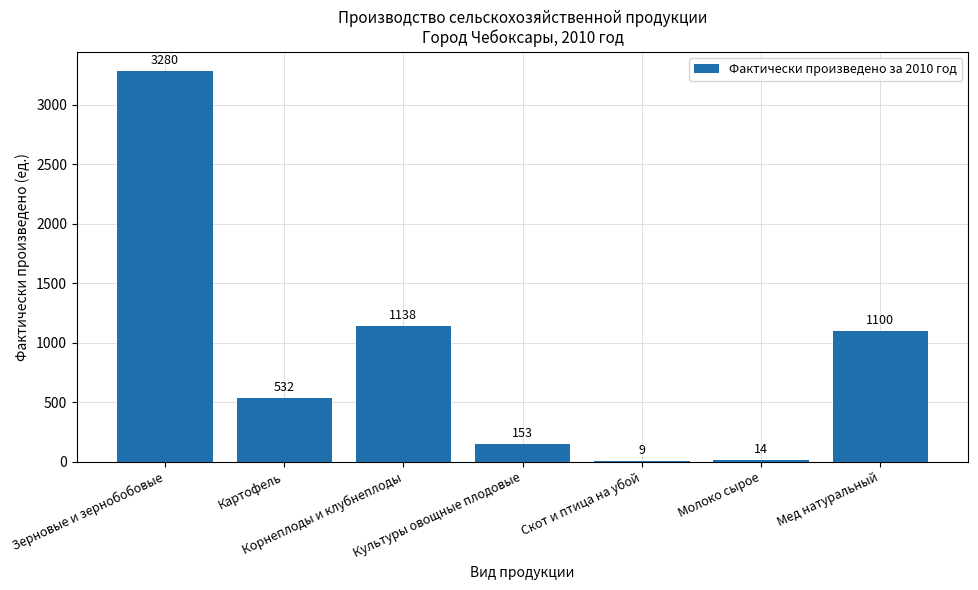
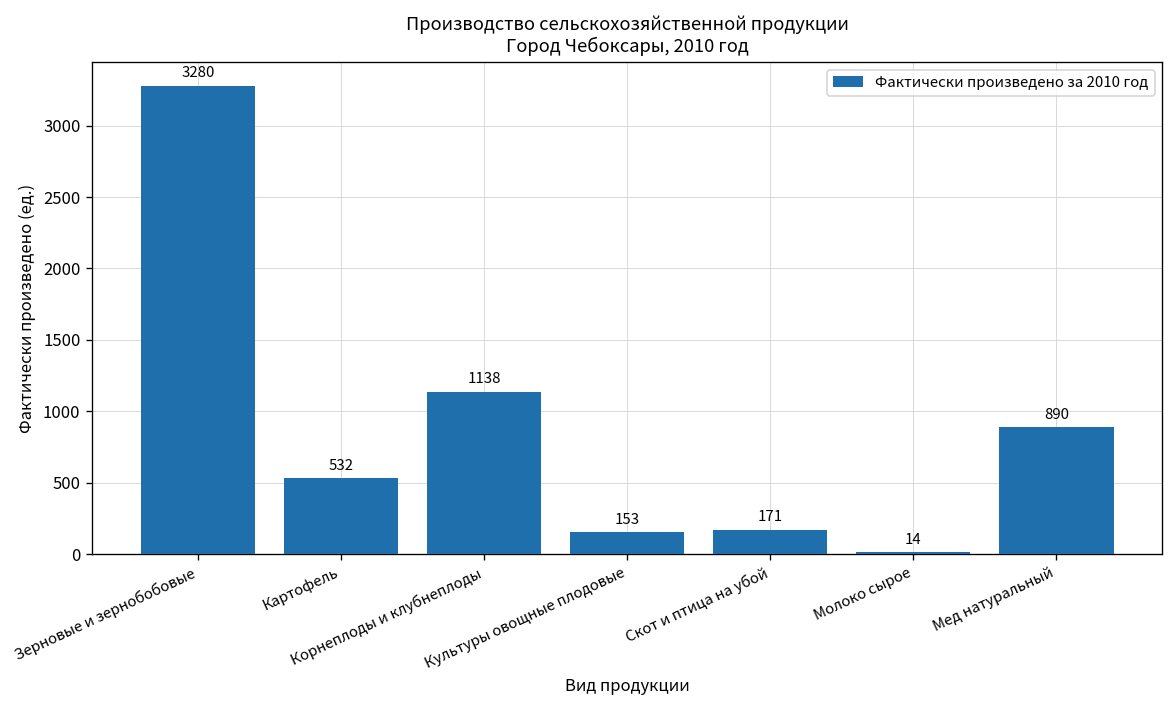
  {
    "Зерновые и зернобобовые": 3280,
    "Картофель": 532,
    "Корнеплоды и клубнеплоды": 1138,
    "Культуры овощные плодовые": 153,
-   "Скот и птица на убой": 9,
+   "Скот и птица на убой": 171,
    "Молоко сырое": 14,
-   "Мед натуральный": 1100
+   "Мед натуральный": 890
  }
